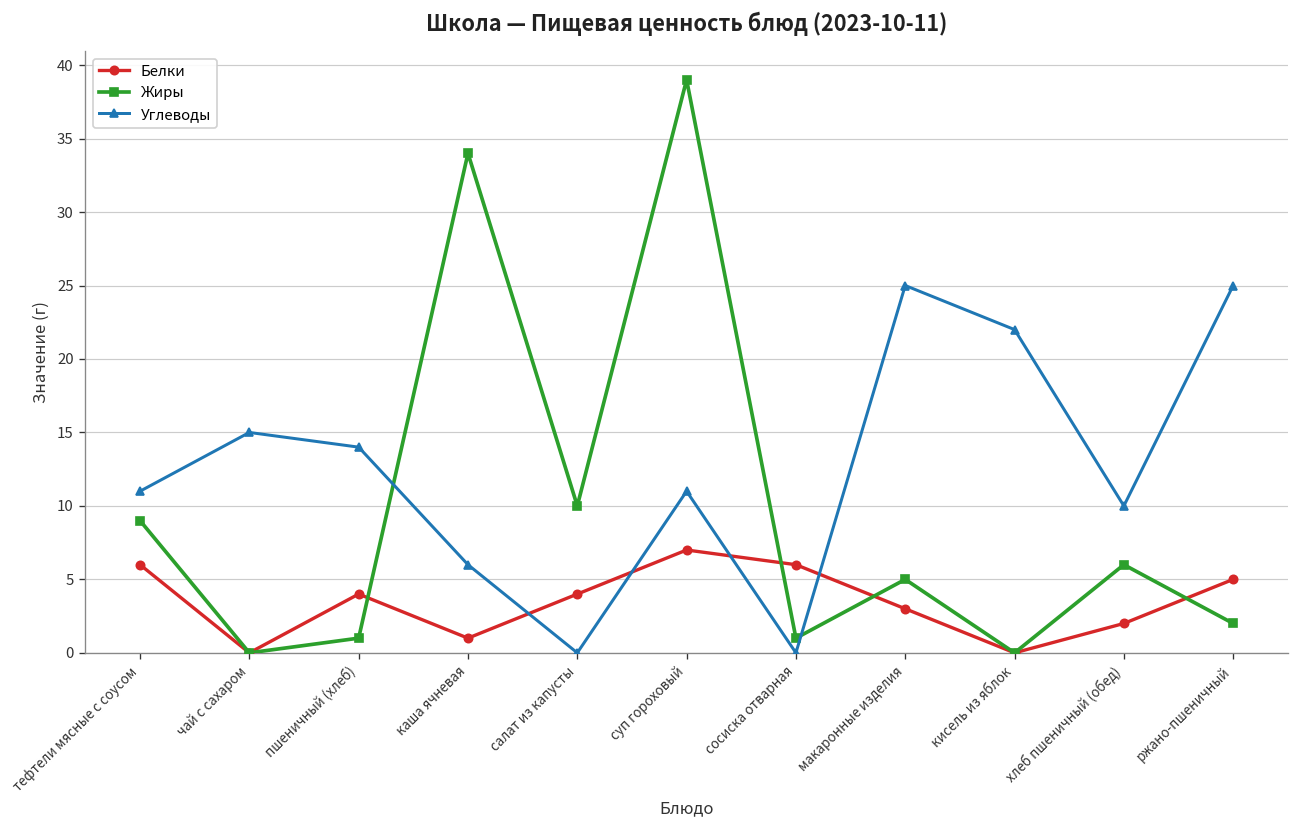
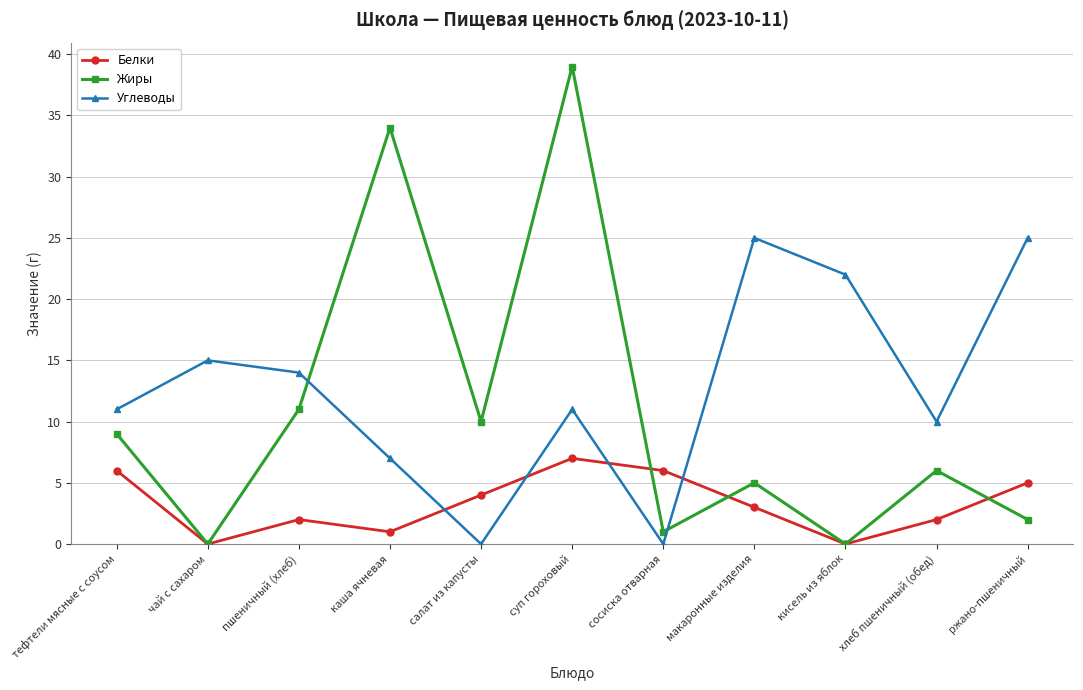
  {
    "Белки": {
      "тефтели мясные с соусом": 6,
-     "пшеничный (хлеб)": 4,
+     "пшеничный (хлеб)": 2,
      "каша ячневая": 1,
      "салат из капусты": 4,
      "суп гороховый": 7,
      "сосиска отварная": 6,
      "макаронные изделия": 3,
      "хлеб пшеничный (обед)": 2,
      "ржано-пшеничный": 5
    },
    "Жиры": {
      "тефтели мясные с соусом": 9,
-     "пшеничный (хлеб)": 1,
+     "пшеничный (хлеб)": 11,
      "каша ячневая": 34,
      "салат из капусты": 10,
      "суп гороховый": 39,
      "сосиска отварная": 1,
      "макаронные изделия": 5,
      "хлеб пшеничный (обед)": 6,
      "ржано-пшеничный": 2
    },
    "Углеводы": {
      "тефтели мясные с соусом": 11,
      "чай с сахаром": 15,
      "пшеничный (хлеб)": 14,
-     "каша ячневая": 6,
+     "каша ячневая": 7,
      "салат из капусты": 0,
      "суп гороховый": 11,
      "сосиска отварная": 0,
      "макаронные изделия": 25,
      "кисель из яблок": 22,
      "хлеб пшеничный (обед)": 10,
      "ржано-пшеничный": 25
    }
  }
